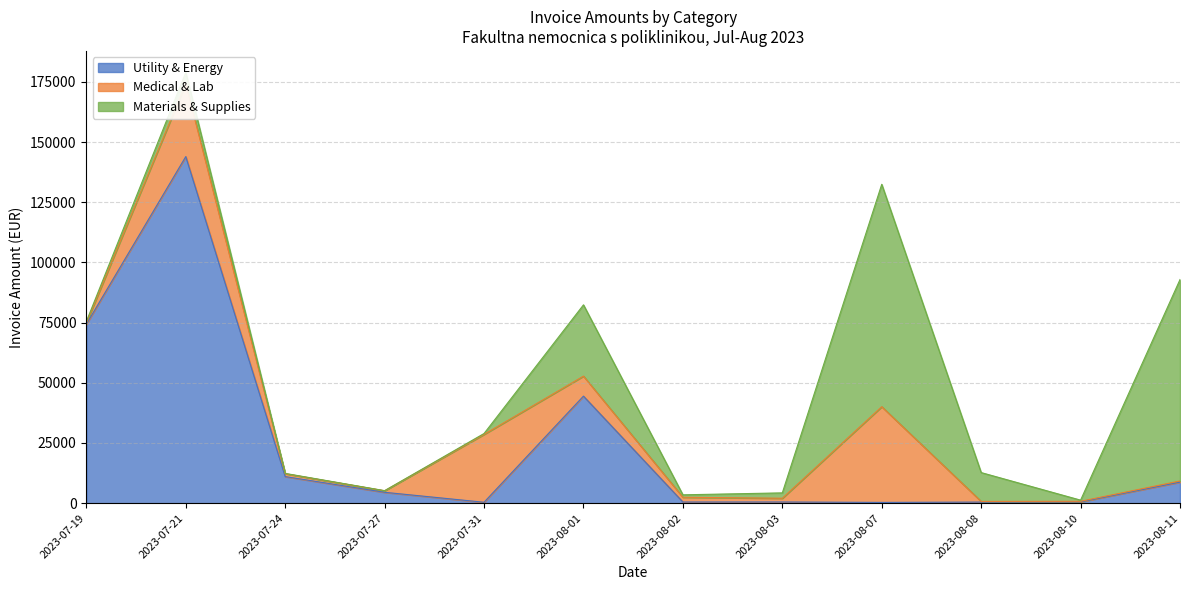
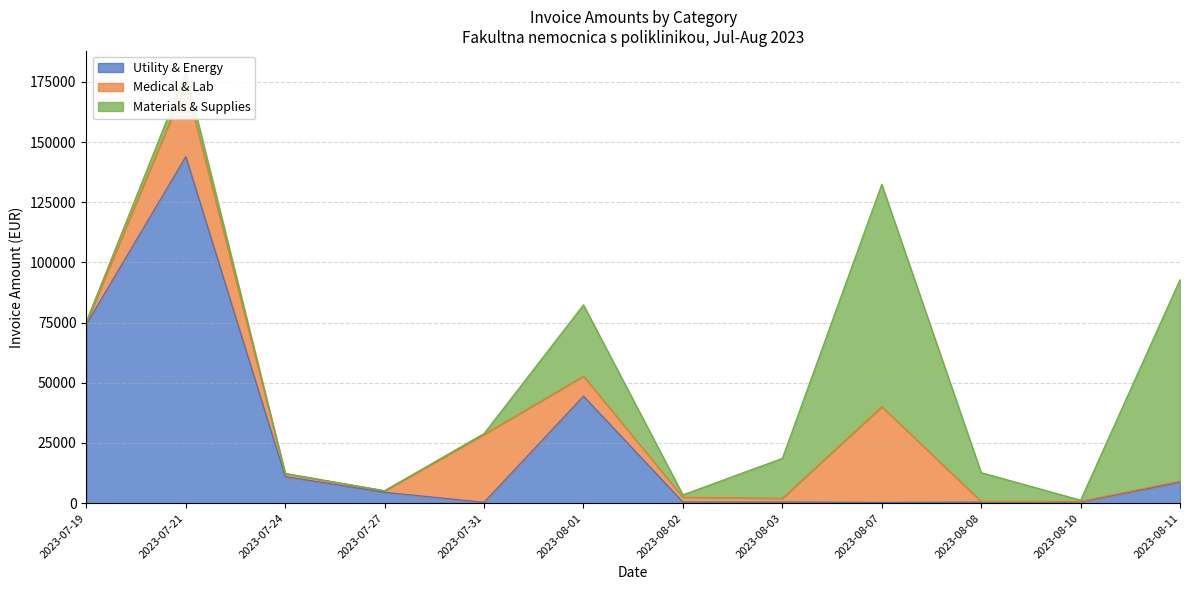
  {
    "Utility & Energy": {
      "2023-07-21": 144000,
      "2023-07-24": 11000,
      "2023-07-31": 0,
      "2023-08-01": 44000,
      "2023-08-02": 0,
      "2023-08-03": 0,
      "2023-08-07": 0
    },
    "Medical & Lab": {
      "2023-08-01": 8000,
      "2023-08-03": 2000,
      "2023-08-07": 40000
    },
    "Materials & Supplies": {
      "2023-08-01": 30000,
-     "2023-08-03": 2000,
+     "2023-08-03": 17000,
      "2023-08-07": 92000,
      "2023-08-08": 12000,
      "2023-08-11": 84000
    }
  }
